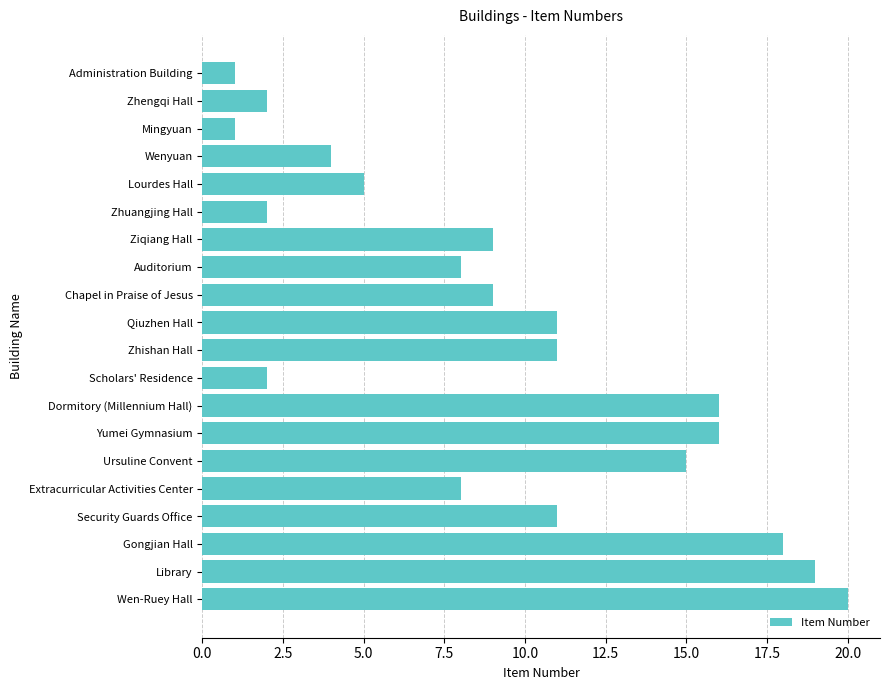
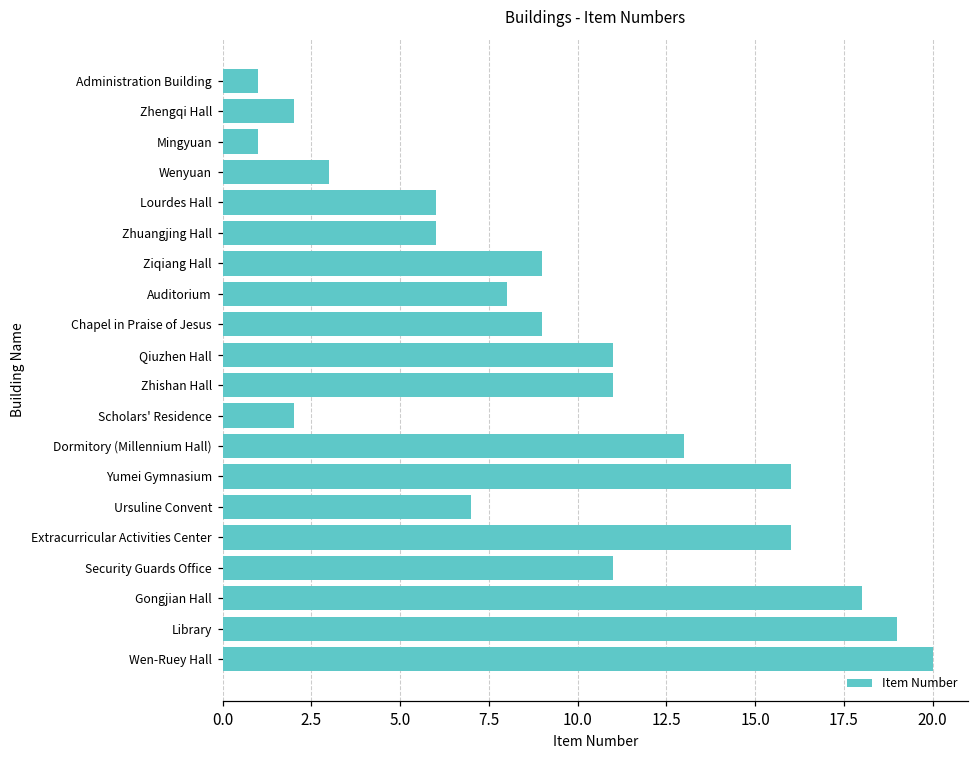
  {
    "Administration Building": 1,
    "Zhengqi Hall": 2,
    "Mingyuan": 1,
-   "Wenyuan": 4,
-   "Lourdes Hall": 5,
-   "Zhuangjing Hall": 2,
+   "Wenyuan": 3,
+   "Lourdes Hall": 6,
+   "Zhuangjing Hall": 6,
    "Ziqiang Hall": 9,
    "Auditorium": 8,
    "Chapel in Praise of Jesus": 9,
    "Qiuzhen Hall": 11,
    "Zhishan Hall": 11,
    "Scholars' Residence": 2,
-   "Dormitory (Millennium Hall)": 16,
+   "Dormitory (Millennium Hall)": 13,
    "Yumei Gymnasium": 16,
-   "Ursuline Convent": 15,
-   "Extracurricular Activities Center": 8,
+   "Ursuline Convent": 7,
+   "Extracurricular Activities Center": 16,
    "Security Guards Office": 11,
    "Gongjian Hall": 18,
    "Library": 19,
    "Wen-Ruey Hall": 20
  }
